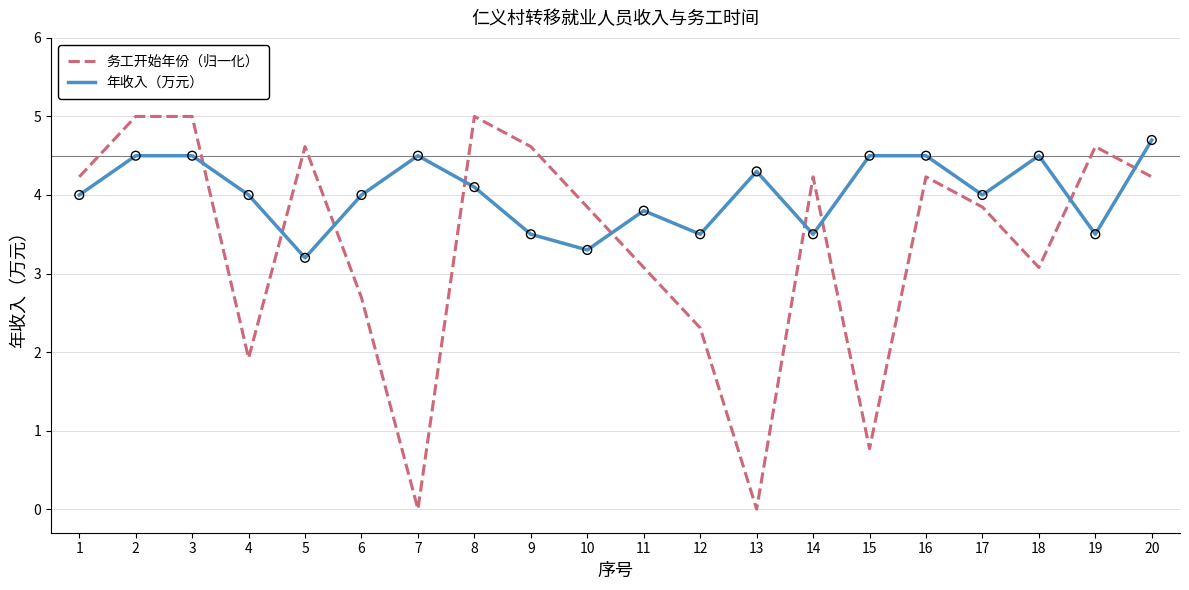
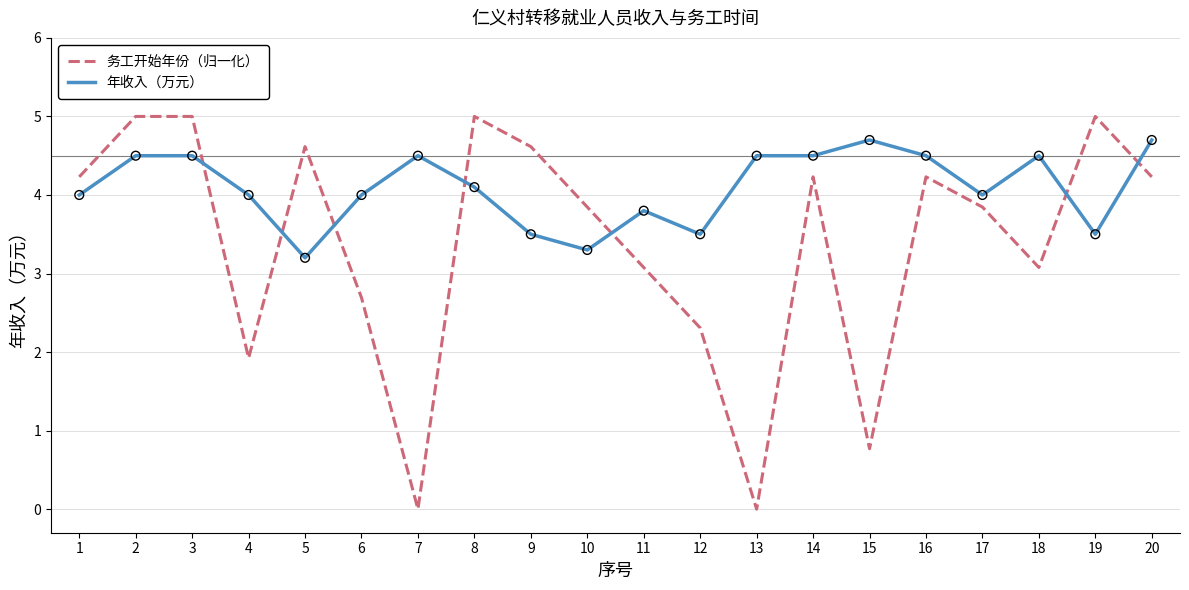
  {
    "务工开始年份（归一化）": {
      "1": 4.2,
      "2": 5.0,
      "3": 5.0,
      "4": 1.9,
      "5": 4.6,
      "6": 2.7,
      "7": 0.0,
      "8": 5.0,
      "9": 4.6,
      "10": 3.8,
      "11": 3.1,
      "12": 2.3,
      "13": 0.0,
      "14": 4.2,
      "15": 0.8,
      "16": 4.2,
      "17": 3.8,
      "18": 3.1,
-     "19": 4.6,
+     "19": 5.0,
      "20": 4.2
    },
    "年收入（万元）": {
      "1": 4.0,
      "2": 4.5,
      "3": 4.5,
      "4": 4.0,
      "5": 3.2,
      "6": 4.0,
      "7": 4.5,
      "8": 4.1,
      "9": 3.5,
      "10": 3.3,
      "11": 3.8,
      "12": 3.5,
-     "13": 4.3,
-     "14": 3.5,
-     "15": 4.5,
+     "13": 4.5,
+     "14": 4.5,
+     "15": 4.7,
      "16": 4.5,
      "17": 4.0,
      "18": 4.5,
      "19": 3.5,
      "20": 4.7
    }
  }
